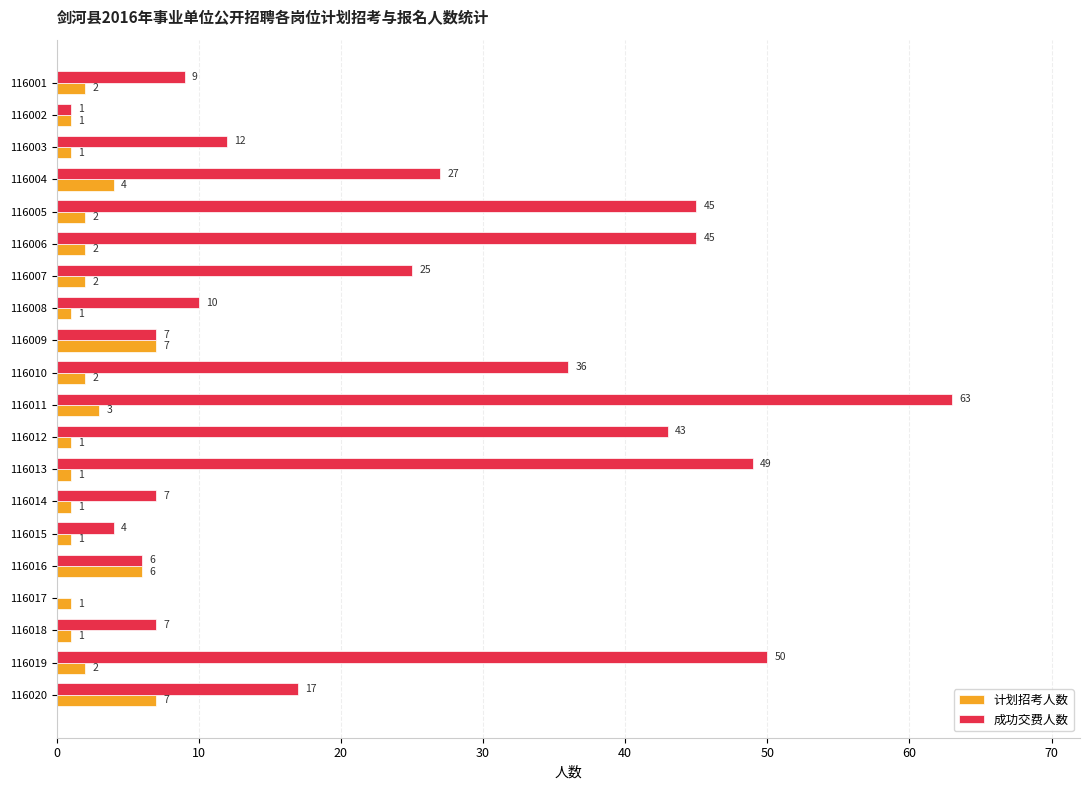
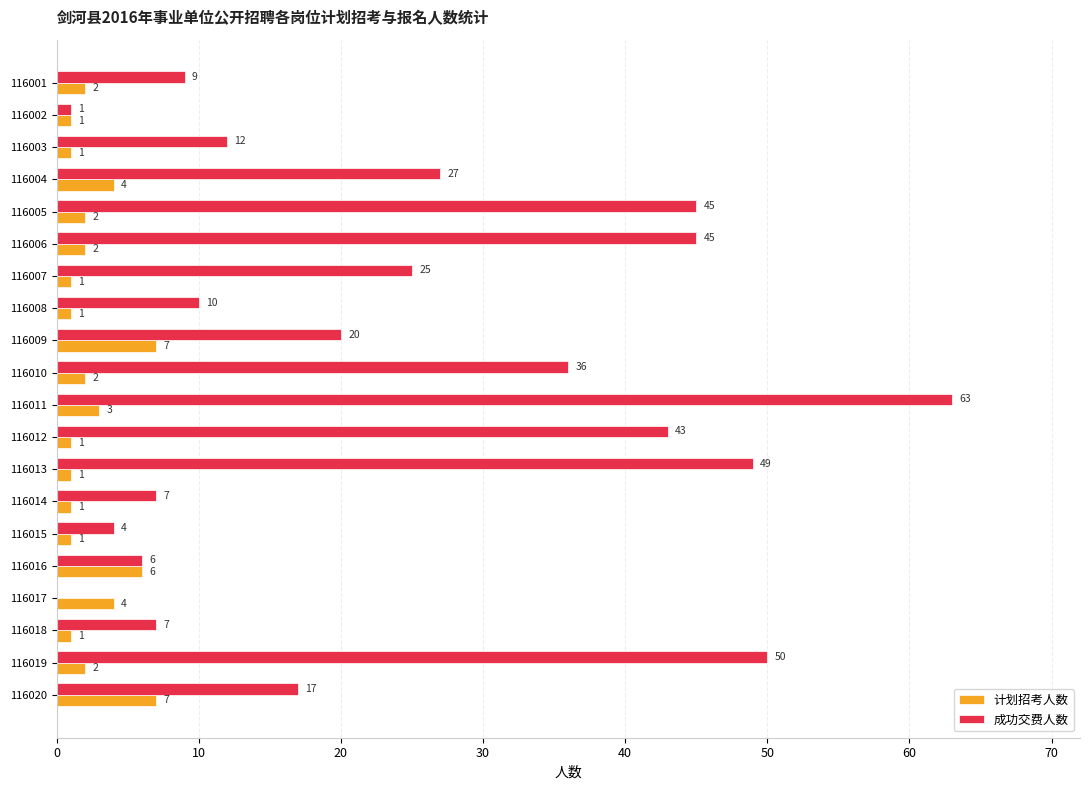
  {
    "计划招考人数": {
      "116001": 2,
      "116002": 1,
      "116003": 1,
      "116004": 4,
      "116005": 2,
      "116006": 2,
-     "116007": 2,
+     "116007": 1,
      "116008": 1,
      "116009": 7,
      "116010": 2,
      "116011": 3,
      "116012": 1,
      "116013": 1,
      "116014": 1,
      "116015": 1,
      "116016": 6,
-     "116017": 1,
+     "116017": 4,
      "116018": 1,
      "116019": 2,
      "116020": 7
    },
    "成功交费人数": {
      "116001": 9,
      "116002": 1,
      "116003": 12,
      "116004": 27,
      "116005": 45,
      "116006": 45,
      "116007": 25,
      "116008": 10,
-     "116009": 7,
+     "116009": 20,
      "116010": 36,
      "116011": 63,
      "116012": 43,
      "116013": 49,
      "116014": 7,
      "116015": 4,
      "116016": 6,
      "116018": 7,
      "116019": 50,
      "116020": 17
    }
  }
